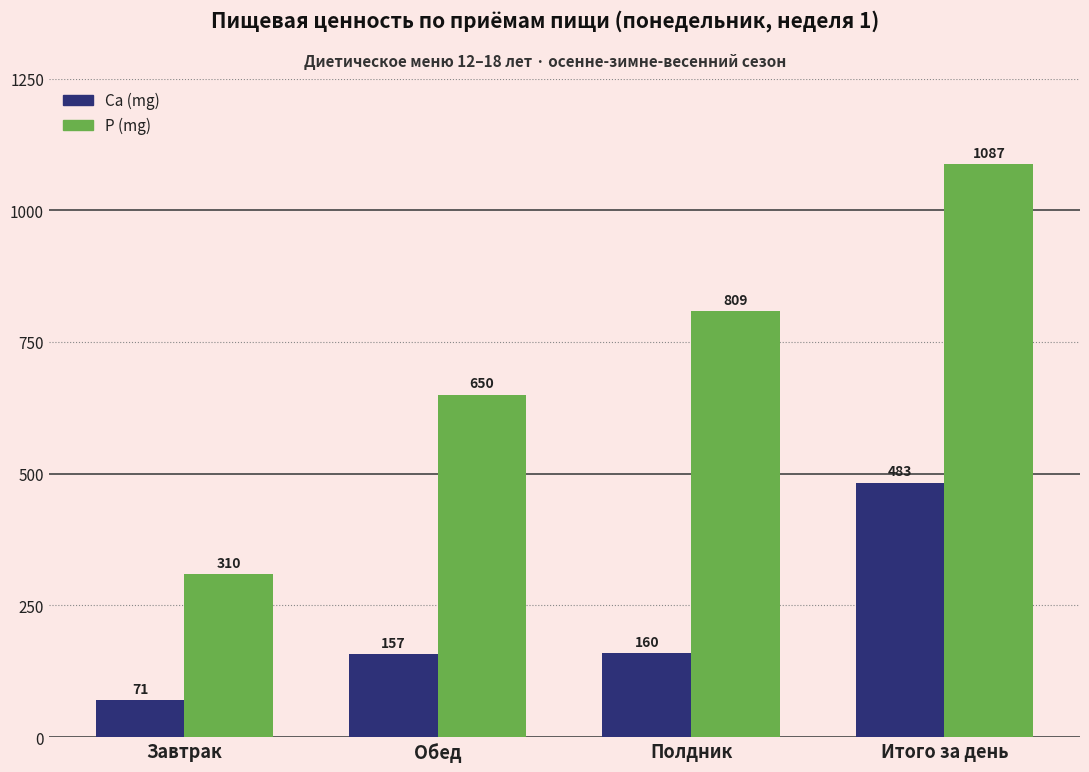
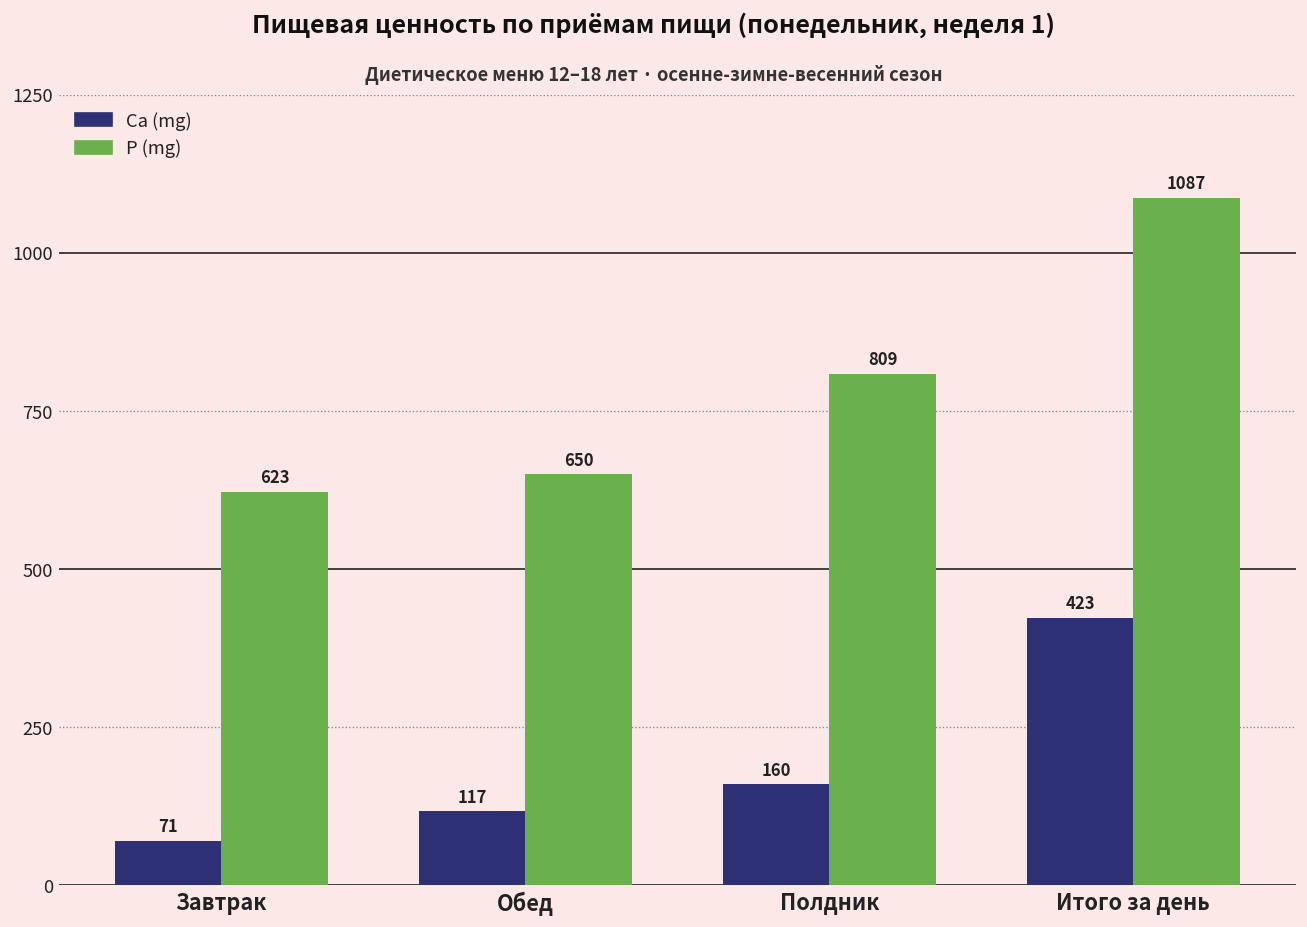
  {
    "Ca (mg)": {
      "Завтрак": 71,
-     "Обед": 157,
+     "Обед": 117,
      "Полдник": 160,
-     "Итого за день": 483
+     "Итого за день": 423
    },
    "P (mg)": {
-     "Завтрак": 310,
+     "Завтрак": 623,
      "Обед": 650,
      "Полдник": 809,
      "Итого за день": 1087
    }
  }
